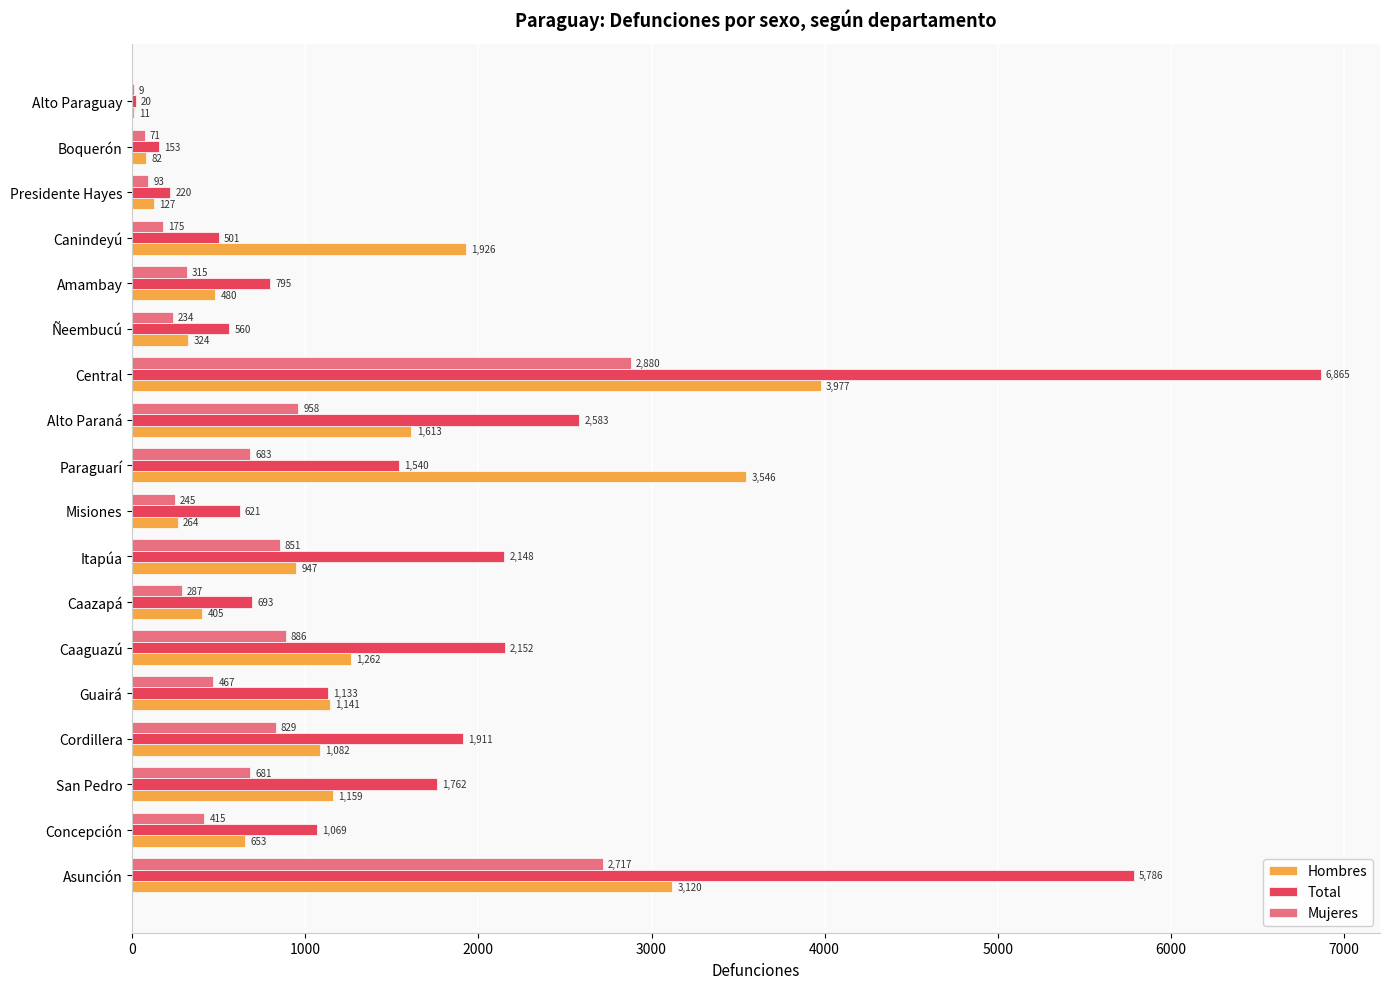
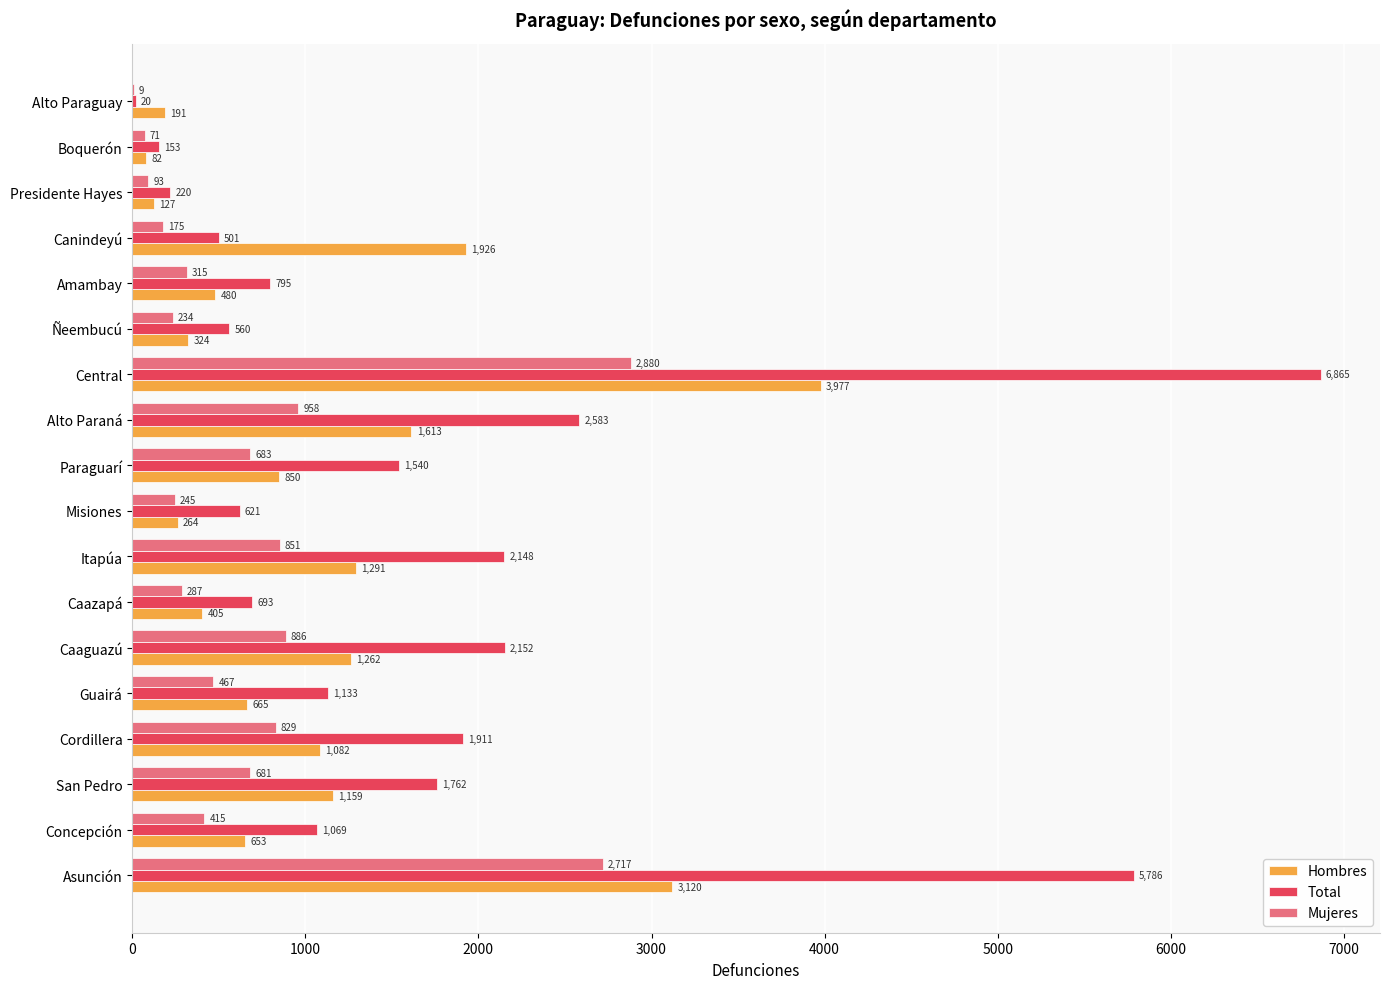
  {
    "Hombres": {
-     "Alto Paraguay": "11",
+     "Alto Paraguay": "191",
      "Boquerón": "82",
      "Presidente Hayes": "127",
      "Canindeyú": "1,926",
      "Amambay": "480",
      "Ñeembucú": "324",
      "Central": "3,977",
      "Alto Paraná": "1,613",
-     "Paraguarí": "3,546",
+     "Paraguarí": "850",
      "Misiones": "264",
-     "Itapúa": "947",
+     "Itapúa": "1,291",
      "Caazapá": "405",
      "Caaguazú": "1,262",
-     "Guairá": "1,141",
+     "Guairá": "665",
      "Cordillera": "1,082",
      "San Pedro": "1,159",
      "Concepción": "653",
      "Asunción": "3,120"
    }
  }
